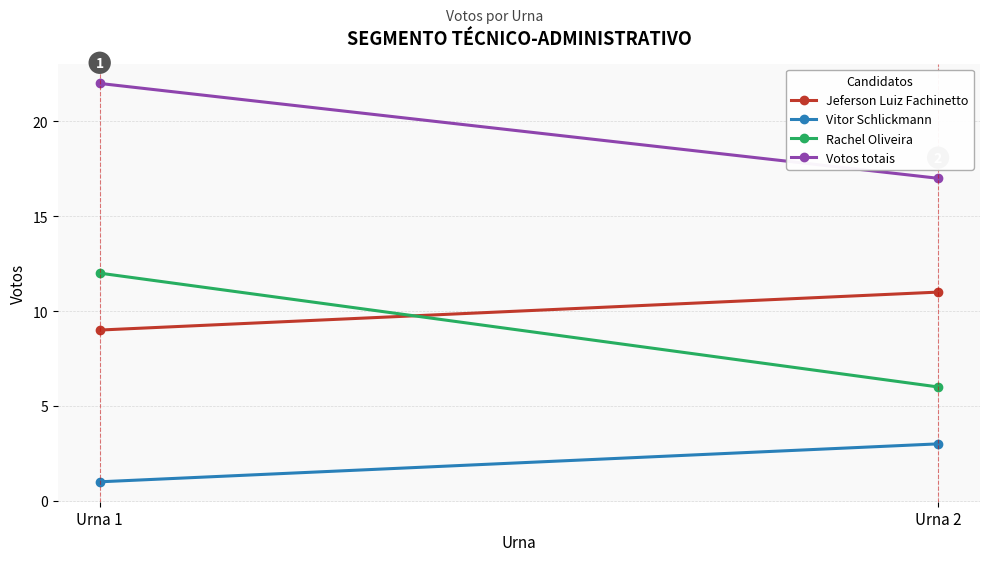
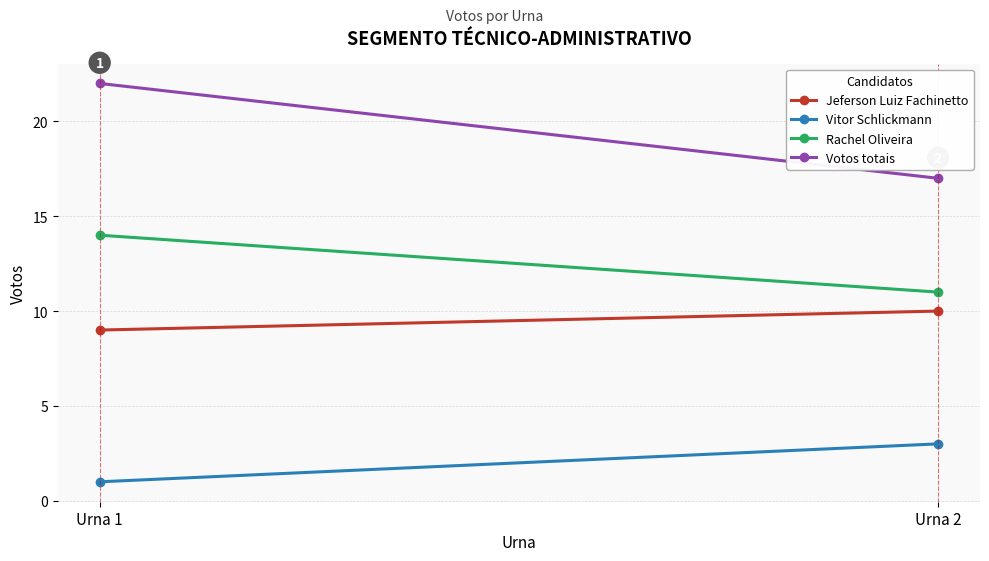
  {
    "Jeferson Luiz Fachinetto": {
      "Urna 1": 9,
-     "Urna 2": 11
+     "Urna 2": 10
    },
    "Vitor Schlickmann": {
      "Urna 1": 1,
      "Urna 2": 3
    },
    "Rachel Oliveira": {
-     "Urna 1": 12,
-     "Urna 2": 6
+     "Urna 1": 14,
+     "Urna 2": 11
    },
    "Votos totais": {
      "Urna 2": 17
    }
  }
